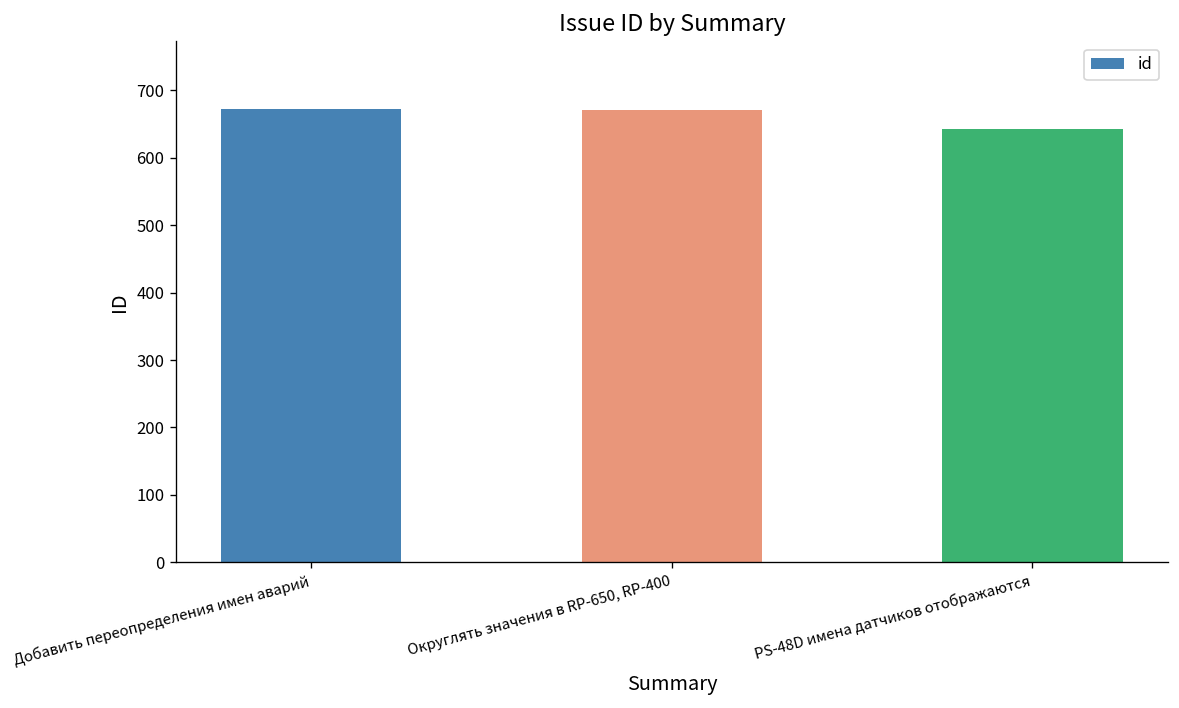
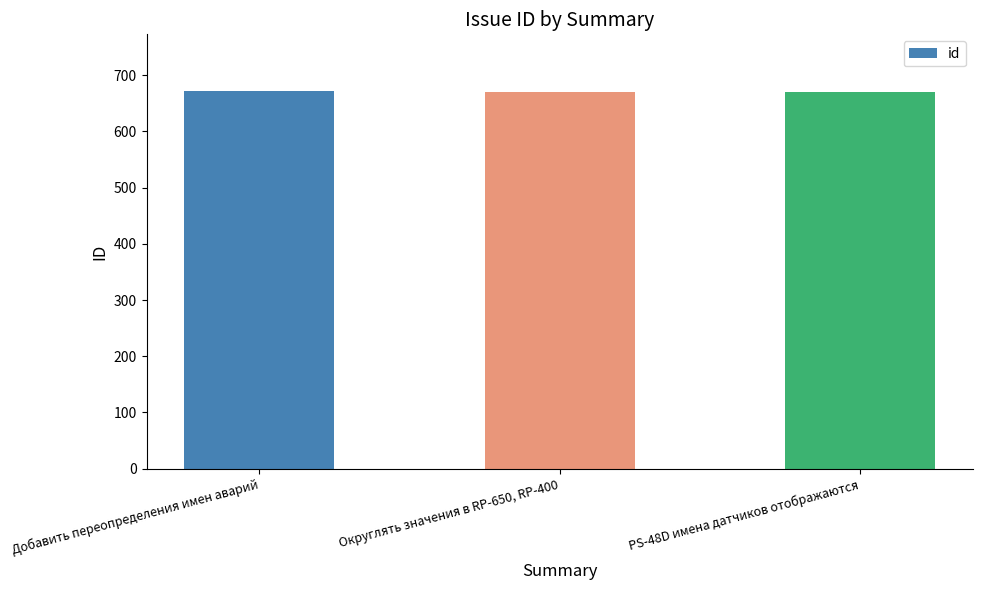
  {
    "Добавить переопределения имен аварий": 670,
    "Округлять значения в RP-650, RP-400": 670,
-   "PS-48D имена датчиков отображаются": 640
+   "PS-48D имена датчиков отображаются": 670
  }
